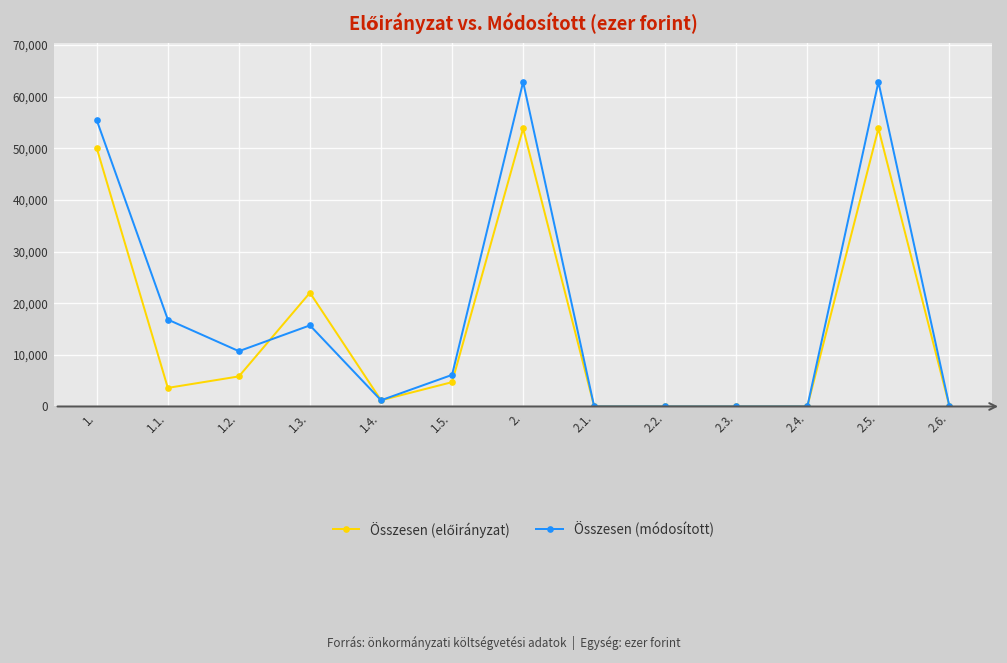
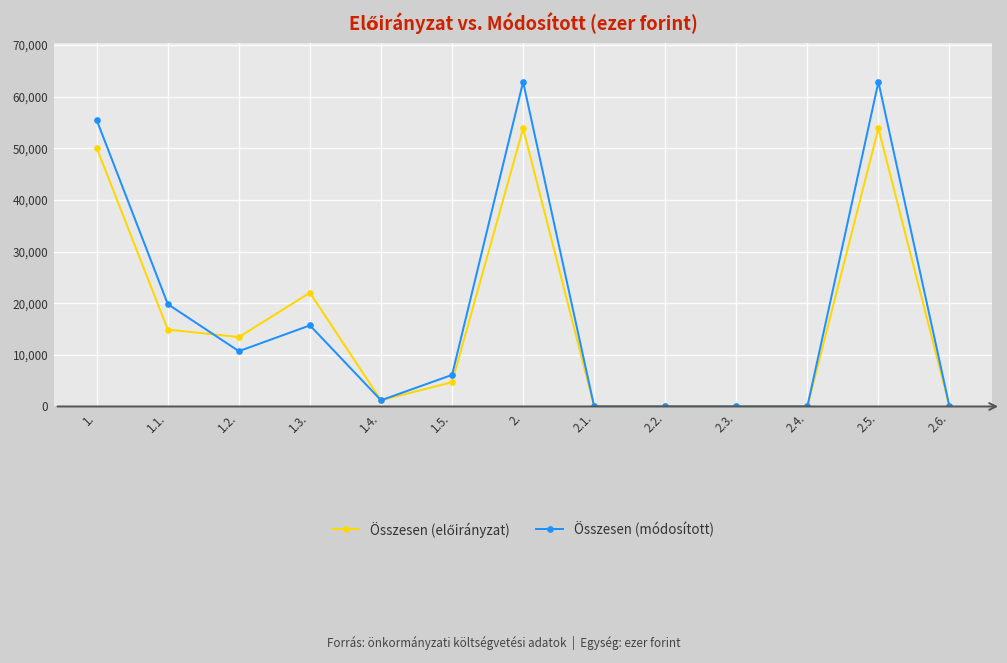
  {
    "Összesen (előirányzat)": {
      "1.": "50,000",
-     "1.1.": "4,000",
-     "1.2.": "6,000",
+     "1.1.": "15,000",
+     "1.2.": "13,000",
      "1.3.": "22,000",
      "1.5.": "5,000",
      "2.": "54,000",
      "2.5.": "54,000"
    },
    "Összesen (módosított)": {
      "1.": "55,000",
-     "1.1.": "17,000",
+     "1.1.": "20,000",
      "1.2.": "11,000",
      "1.3.": "16,000",
      "1.5.": "6,000",
      "2.": "63,000",
      "2.5.": "63,000"
    }
  }
